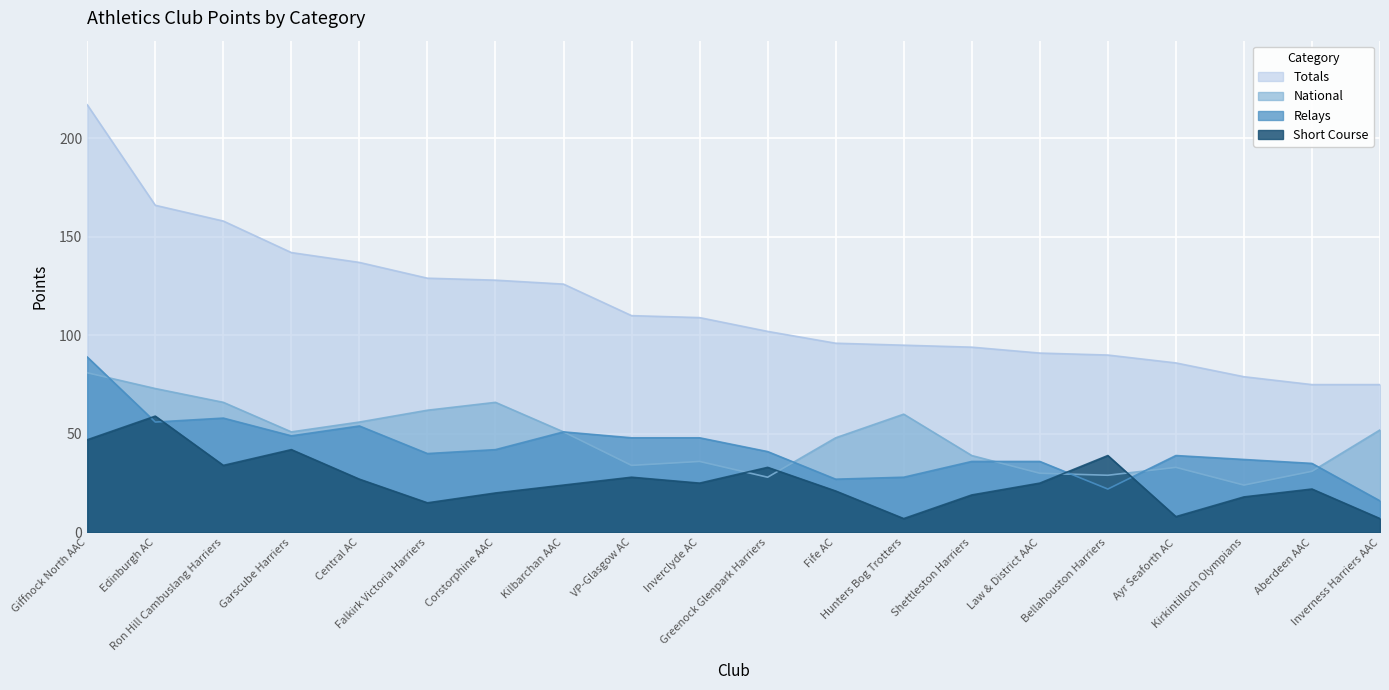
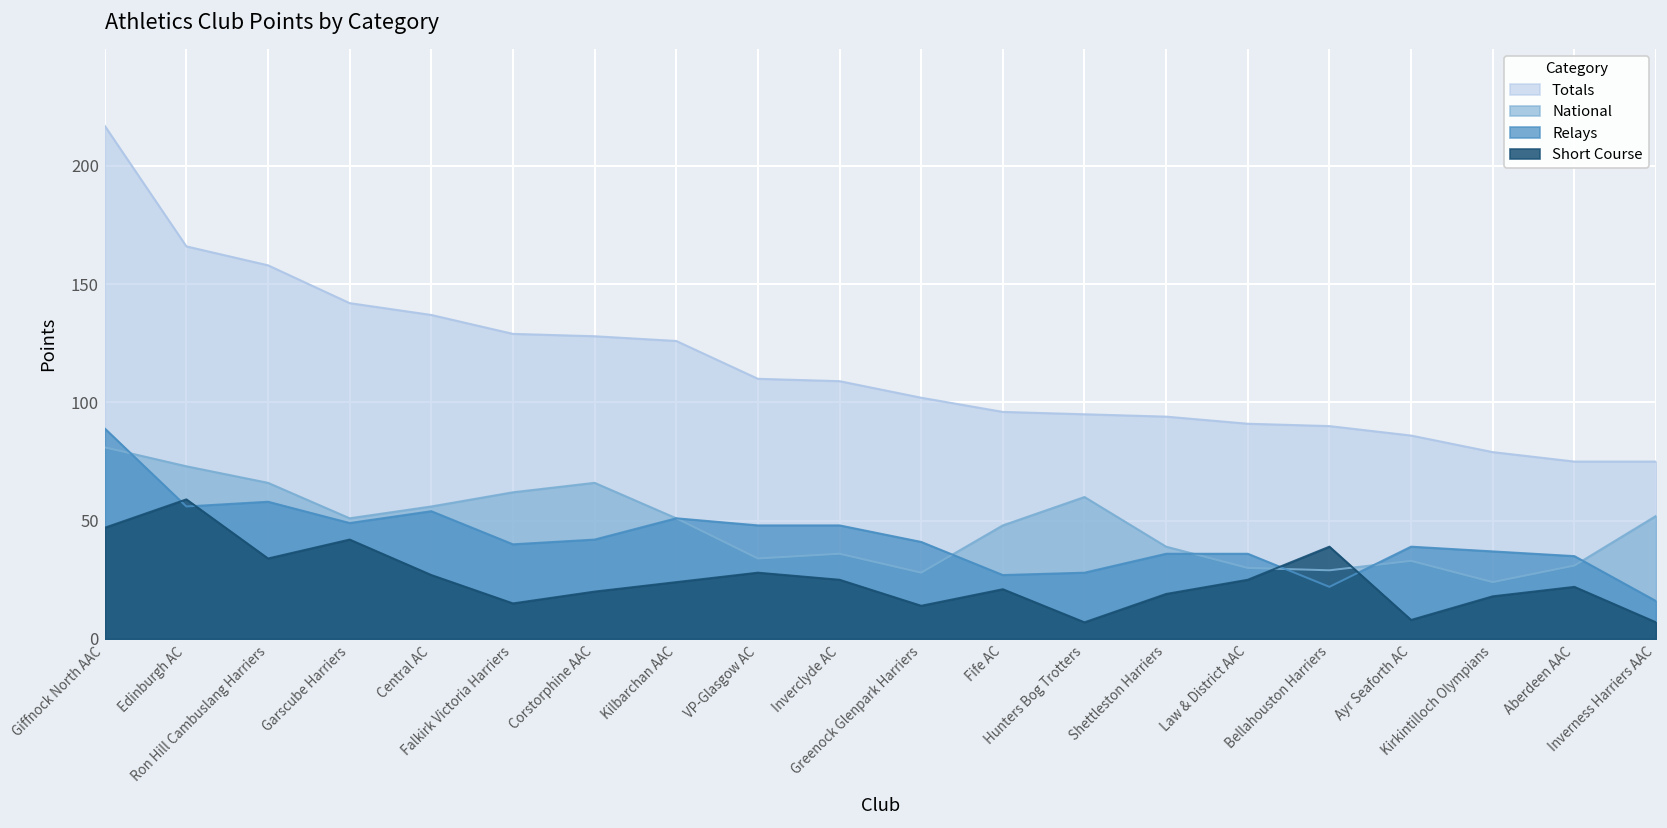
  {
    "Relays": {
      "Giffnock North AAC": 89,
      "Edinburgh AC": 56,
      "Ron Hill Cambuslang Harriers": 58,
      "Garscube Harriers": 49,
      "Central AC": 54,
      "Falkirk Victoria Harriers": 40,
      "Corstorphine AAC": 42,
      "VP-Glasgow AC": 48,
      "Inverclyde AC": 48,
      "Greenock Glenpark Harriers": 41,
      "Fife AC": 27,
      "Hunters Bog Trotters": 28,
      "Shettleston Harriers": 36,
      "Law & District AAC": 36,
      "Bellahouston Harriers": 22,
      "Ayr Seaforth AC": 39,
      "Kirkintilloch Olympians": 37,
      "Aberdeen AAC": 35,
      "Inverness Harriers AAC": 16
    },
    "Short Course": {
      "Giffnock North AAC": 47,
      "Edinburgh AC": 59,
      "Ron Hill Cambuslang Harriers": 34,
      "Garscube Harriers": 42,
      "Central AC": 27,
      "Falkirk Victoria Harriers": 15,
      "Corstorphine AAC": 20,
      "Kilbarchan AAC": 24,
      "VP-Glasgow AC": 28,
      "Inverclyde AC": 25,
-     "Greenock Glenpark Harriers": 33,
+     "Greenock Glenpark Harriers": 14,
      "Fife AC": 21,
      "Hunters Bog Trotters": 7,
      "Shettleston Harriers": 19,
      "Law & District AAC": 25,
      "Bellahouston Harriers": 39,
      "Ayr Seaforth AC": 8,
      "Kirkintilloch Olympians": 18,
      "Aberdeen AAC": 22,
      "Inverness Harriers AAC": 7
    }
  }
